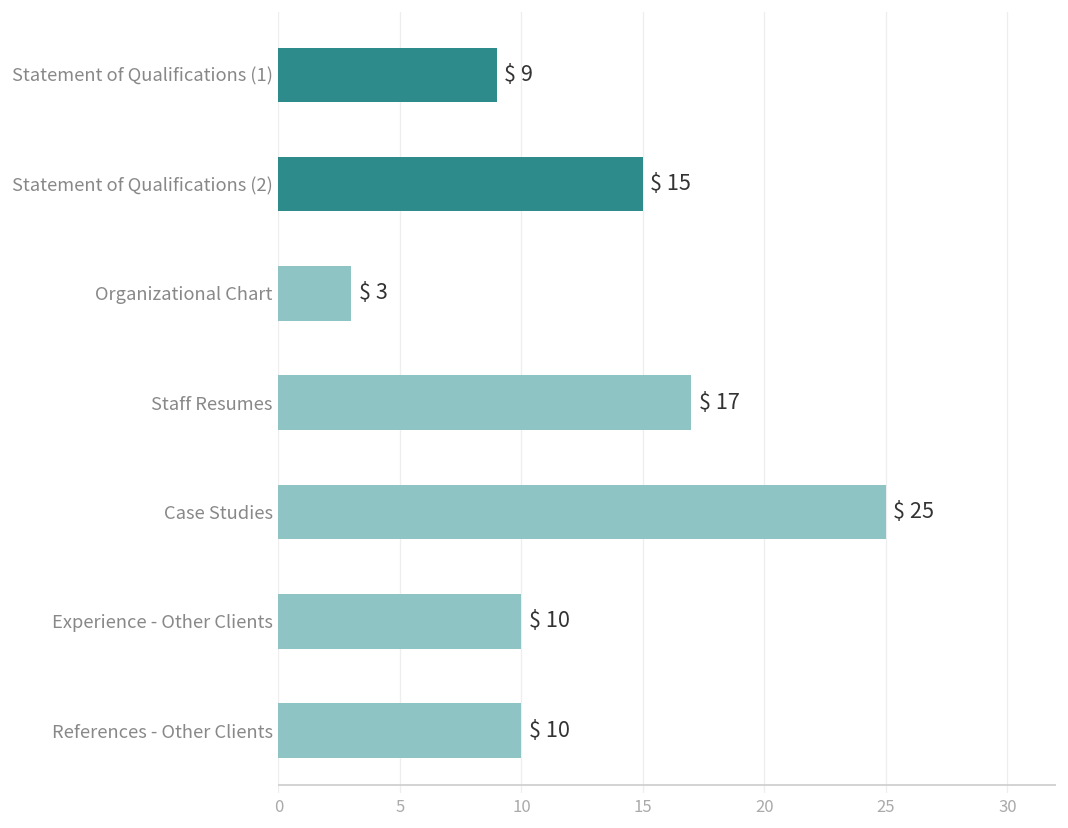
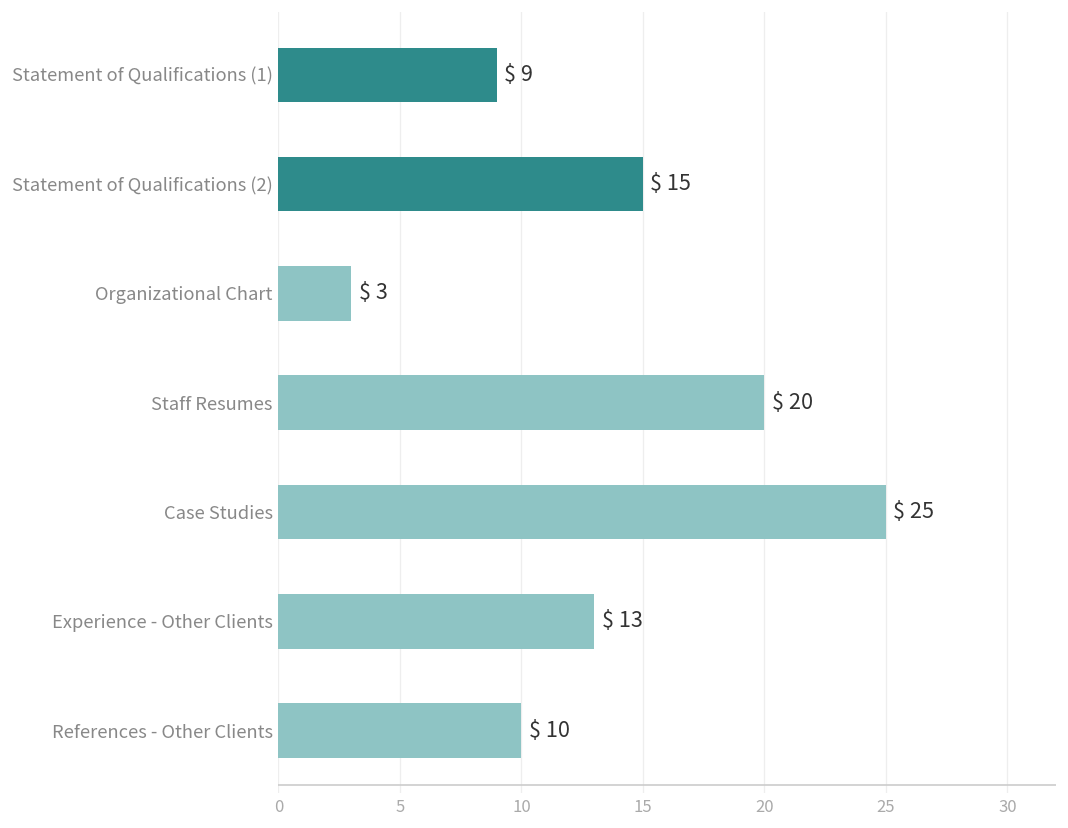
  {
    "Statement of Qualifications (1)": 9,
    "Statement of Qualifications (2)": 15,
    "Organizational Chart": 3,
-   "Staff Resumes": 17,
+   "Staff Resumes": 20,
    "Case Studies": 25,
-   "Experience - Other Clients": 10,
+   "Experience - Other Clients": 13,
    "References - Other Clients": 10
  }
